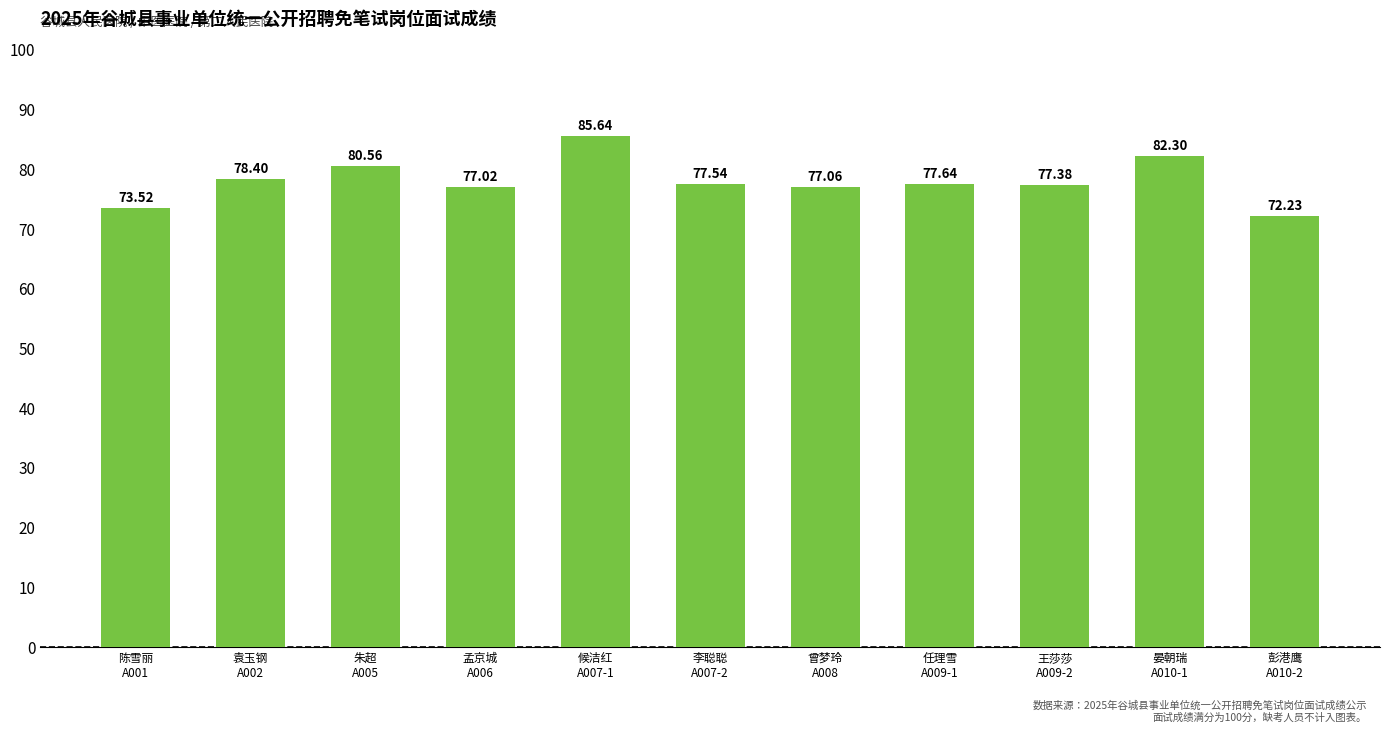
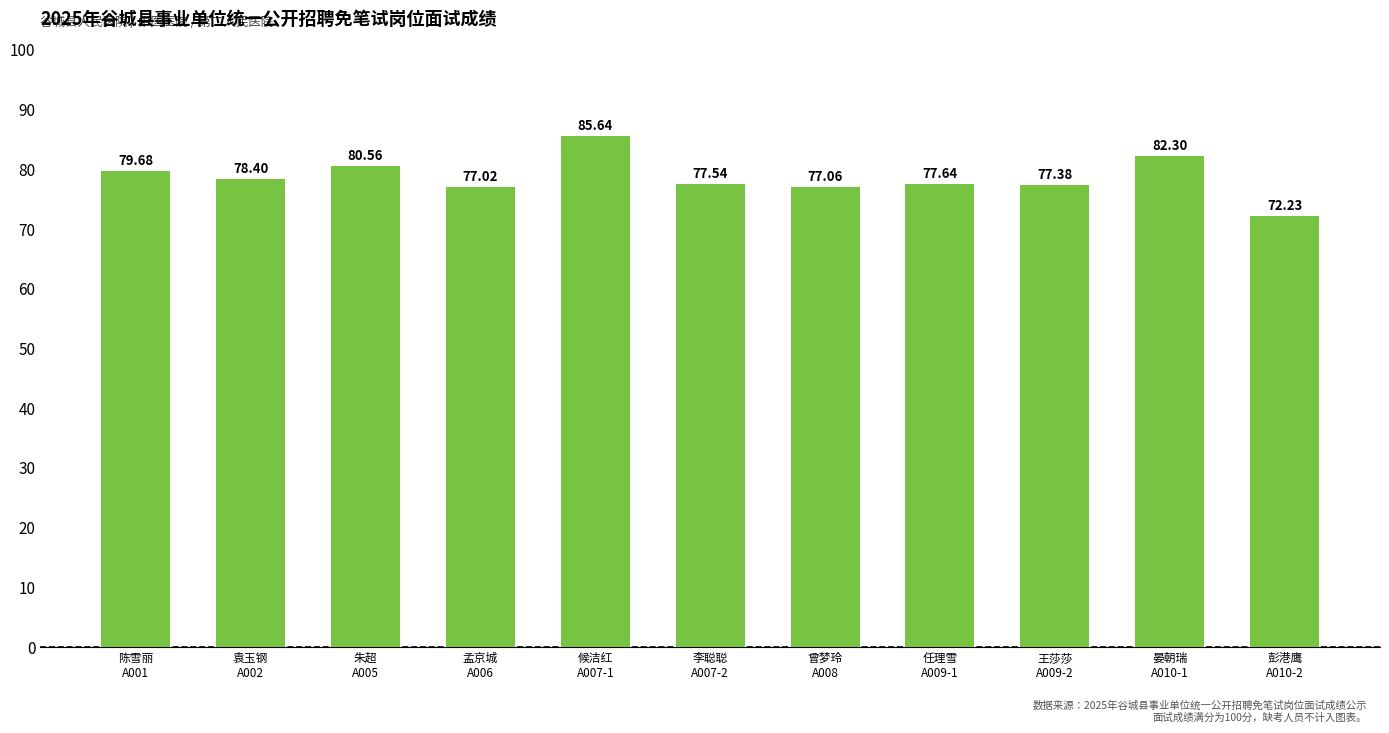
  {
-   "陈雪丽 A001": 73.52,
+   "陈雪丽 A001": 79.68,
    "袁玉钢 A002": 78.40,
    "朱超 A005": 80.56,
    "孟京城 A006": 77.02,
    "候洁红 A007-1": 85.64,
    "李聪聪 A007-2": 77.54,
    "曾梦玲 A008": 77.06,
    "任理雪 A009-1": 77.64,
    "王莎莎 A009-2": 77.38,
    "晏朝瑞 A010-1": 82.30,
    "彭港鹰 A010-2": 72.23
  }
